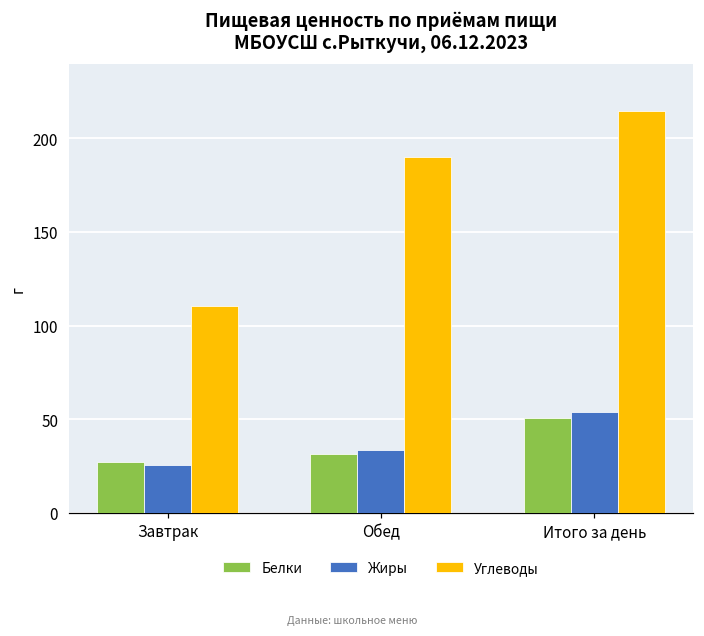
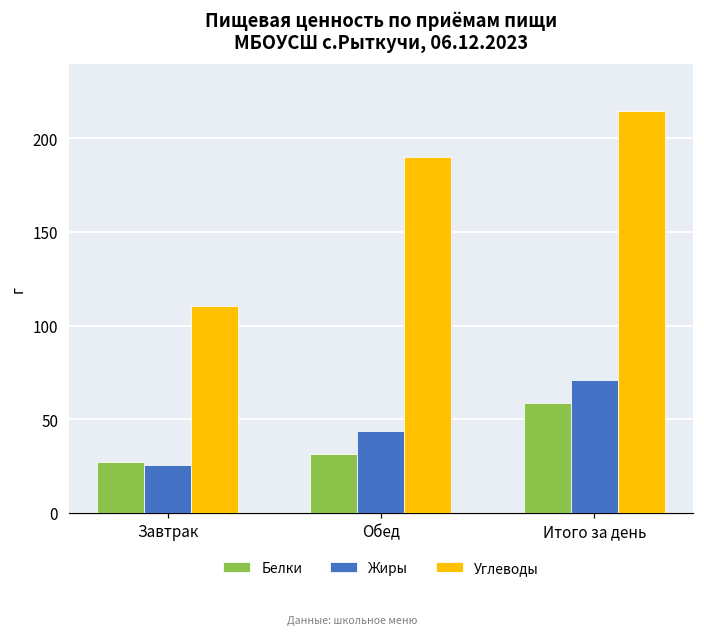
  {
    "Белки": {
      "Завтрак": 27,
      "Обед": 32,
-     "Итого за день": 50
+     "Итого за день": 59
    },
    "Жиры": {
      "Завтрак": 25,
-     "Обед": 33,
-     "Итого за день": 54
+     "Обед": 44,
+     "Итого за день": 71
    },
    "Углеводы": {
      "Завтрак": 110,
      "Обед": 190,
      "Итого за день": 215
    }
  }
